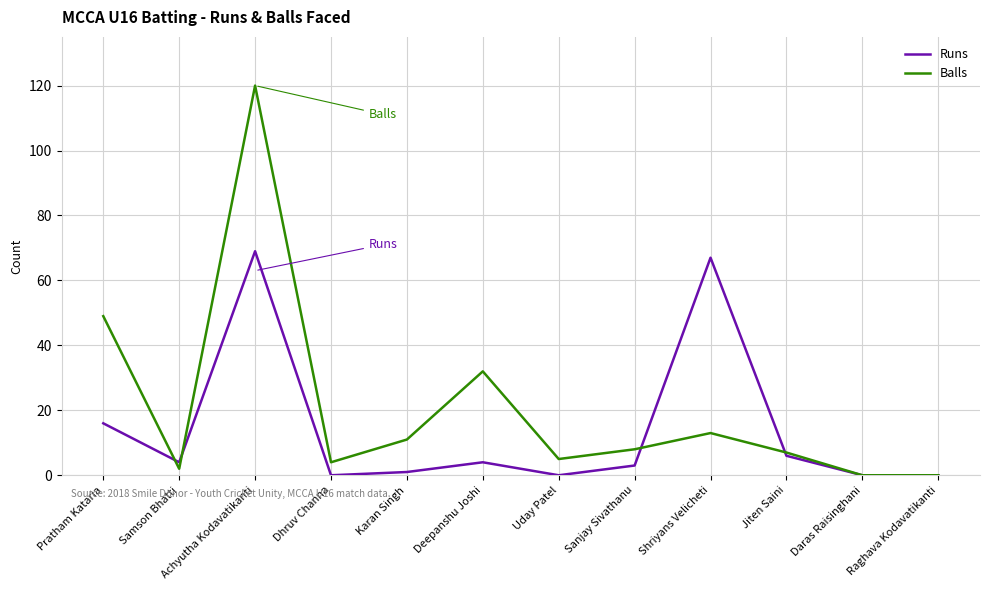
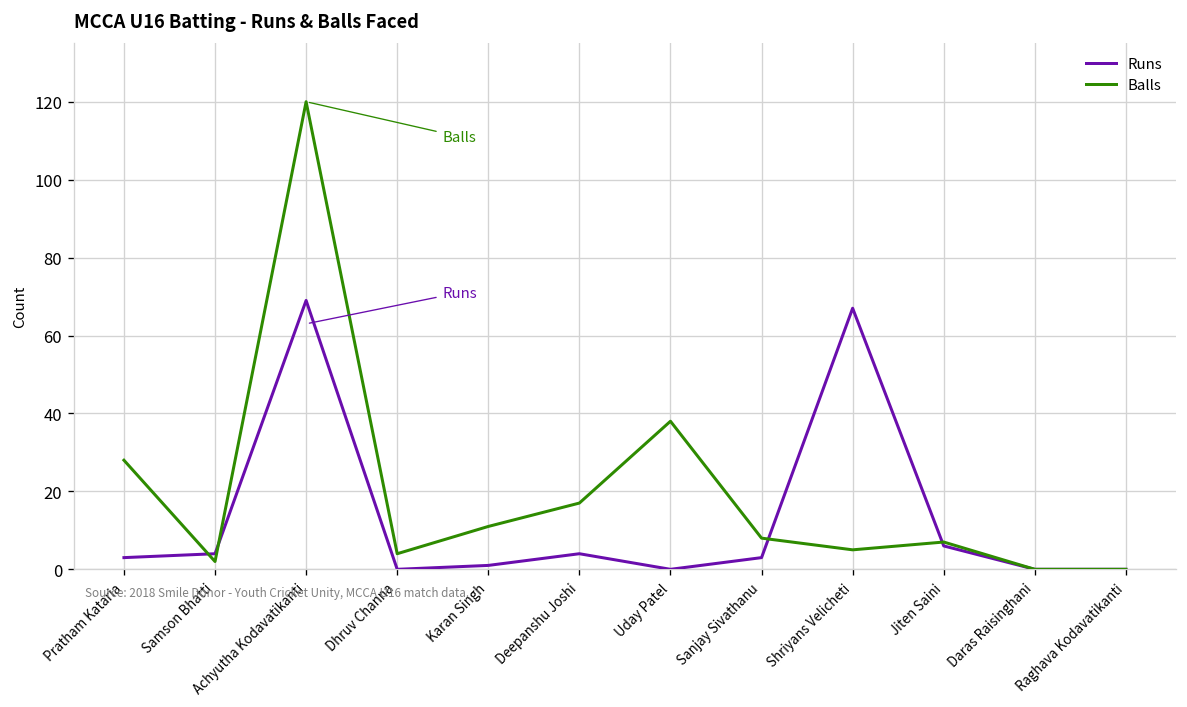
  {
    "Runs": {
-     "Pratham Kataria": 16,
+     "Pratham Kataria": 3,
      "Samson Bhatti": 4,
      "Achyutha Kodavatikanti": 69,
      "Dhruv Channa": 0,
      "Karan Singh": 1,
      "Deepanshu Joshi": 4,
      "Uday Patel": 0,
      "Sanjay Sivathanu": 3,
      "Shriyans Velicheti": 67,
      "Jiten Saini": 6
    },
    "Balls": {
-     "Pratham Kataria": 49,
+     "Pratham Kataria": 28,
      "Samson Bhatti": 2,
      "Achyutha Kodavatikanti": 120,
      "Dhruv Channa": 4,
      "Karan Singh": 11,
-     "Deepanshu Joshi": 32,
-     "Uday Patel": 5,
+     "Deepanshu Joshi": 17,
+     "Uday Patel": 38,
      "Sanjay Sivathanu": 8,
-     "Shriyans Velicheti": 13,
+     "Shriyans Velicheti": 5,
      "Jiten Saini": 7
    }
  }
